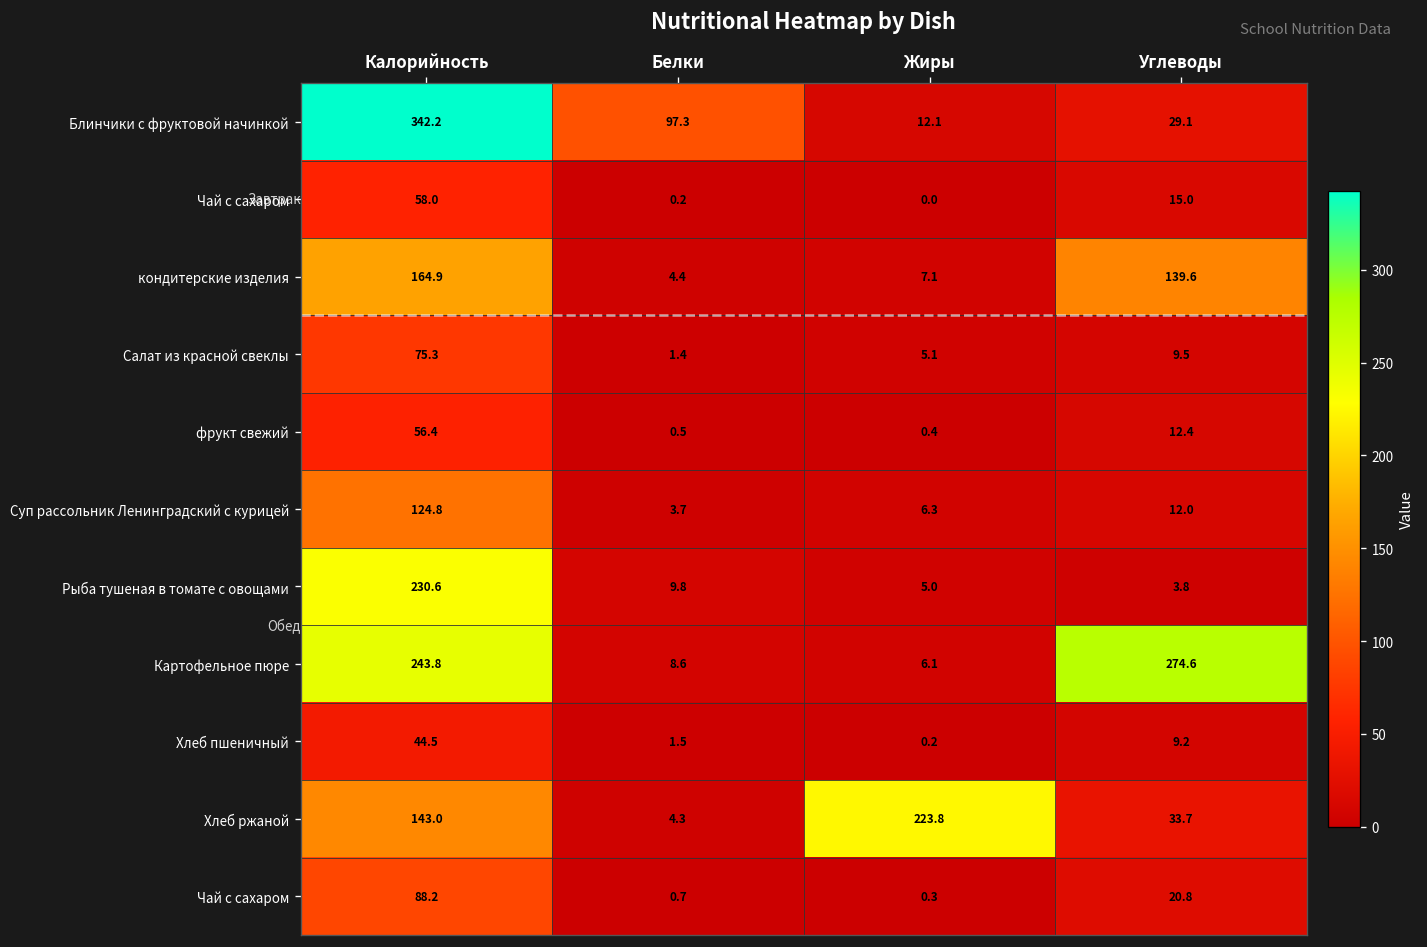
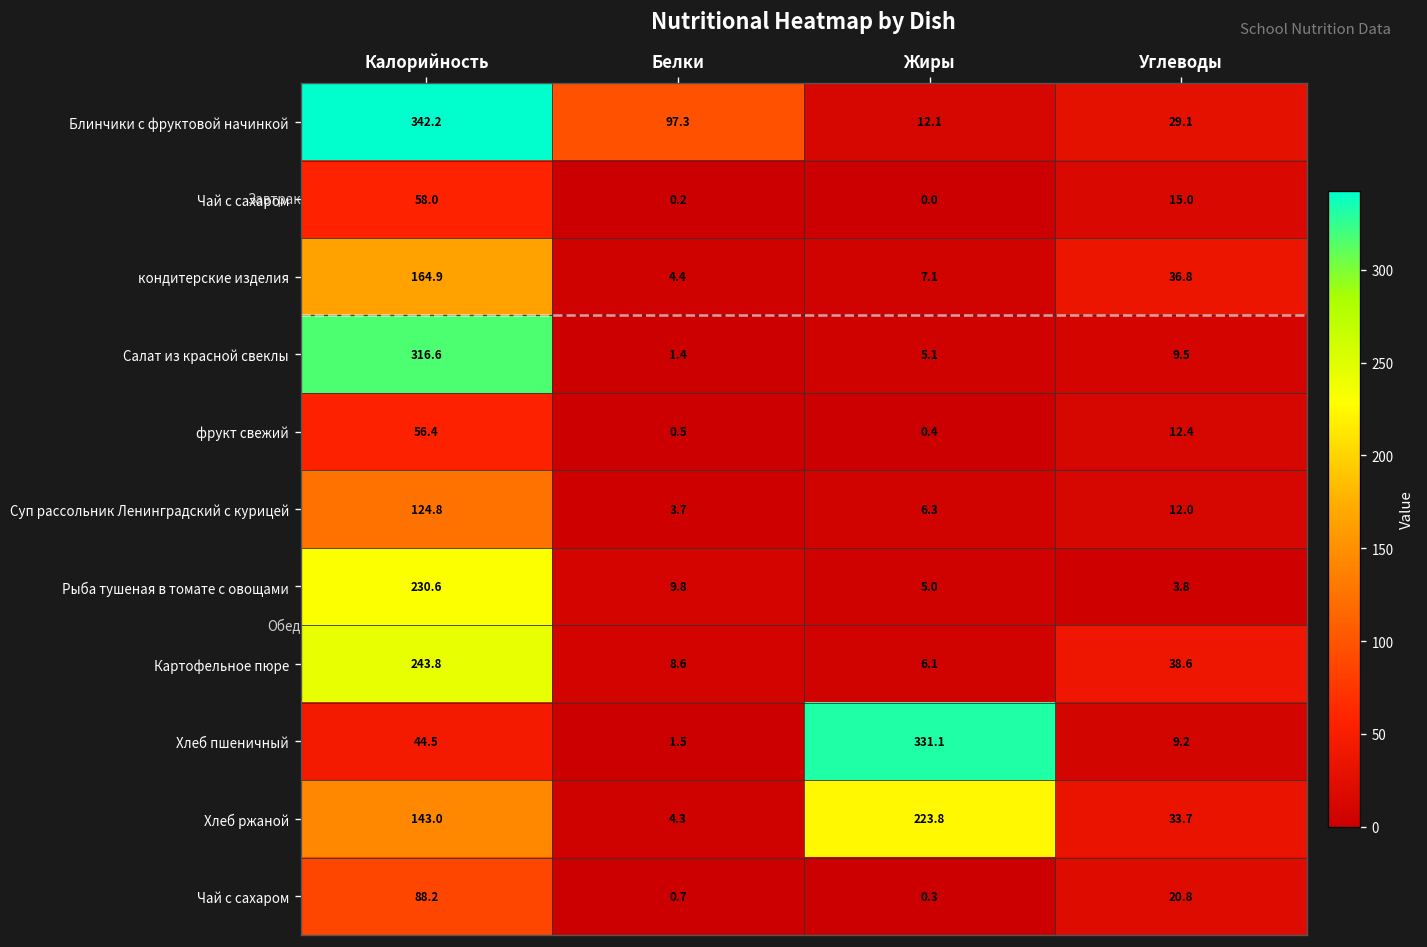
  {
    "Блинчики с фруктовой начинкой": {
      "Калорийность": 342.2,
      "Белки": 97.3,
      "Жиры": 12.1,
      "Углеводы": 29.1
    },
    "кондитерские изделия": {
      "Калорийность": 164.9,
      "Белки": 4.4,
      "Жиры": 7.1,
-     "Углеводы": 139.6
+     "Углеводы": 36.8
    },
    "Салат из красной свеклы": {
-     "Калорийность": 75.3,
+     "Калорийность": 316.6,
      "Белки": 1.4,
      "Жиры": 5.1,
      "Углеводы": 9.5
    },
    "фрукт свежий": {
      "Калорийность": 56.4,
      "Белки": 0.5,
      "Жиры": 0.4,
      "Углеводы": 12.4
    },
    "Суп рассольник Ленинградский с курицей": {
      "Калорийность": 124.8,
      "Белки": 3.7,
      "Жиры": 6.3,
      "Углеводы": 12.0
    },
    "Рыба тушеная в томате с овощами": {
      "Калорийность": 230.6,
      "Белки": 9.8,
      "Жиры": 5.0,
      "Углеводы": 3.8
    },
    "Картофельное пюре": {
      "Калорийность": 243.8,
      "Белки": 8.6,
      "Жиры": 6.1,
-     "Углеводы": 274.6
+     "Углеводы": 38.6
    },
    "Хлеб пшеничный": {
      "Калорийность": 44.5,
      "Белки": 1.5,
-     "Жиры": 0.2,
+     "Жиры": 331.1,
      "Углеводы": 9.2
    },
    "Хлеб ржаной": {
      "Калорийность": 143.0,
      "Белки": 4.3,
      "Жиры": 223.8,
      "Углеводы": 33.7
    }
  }
